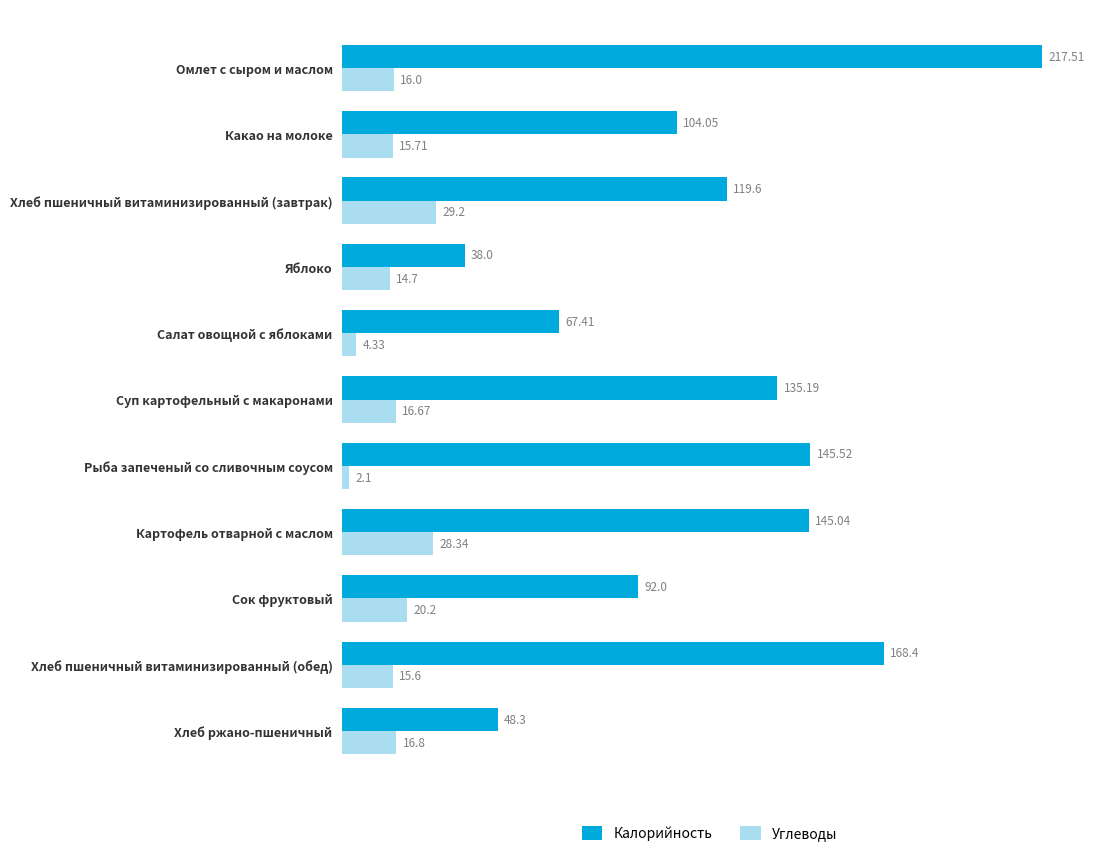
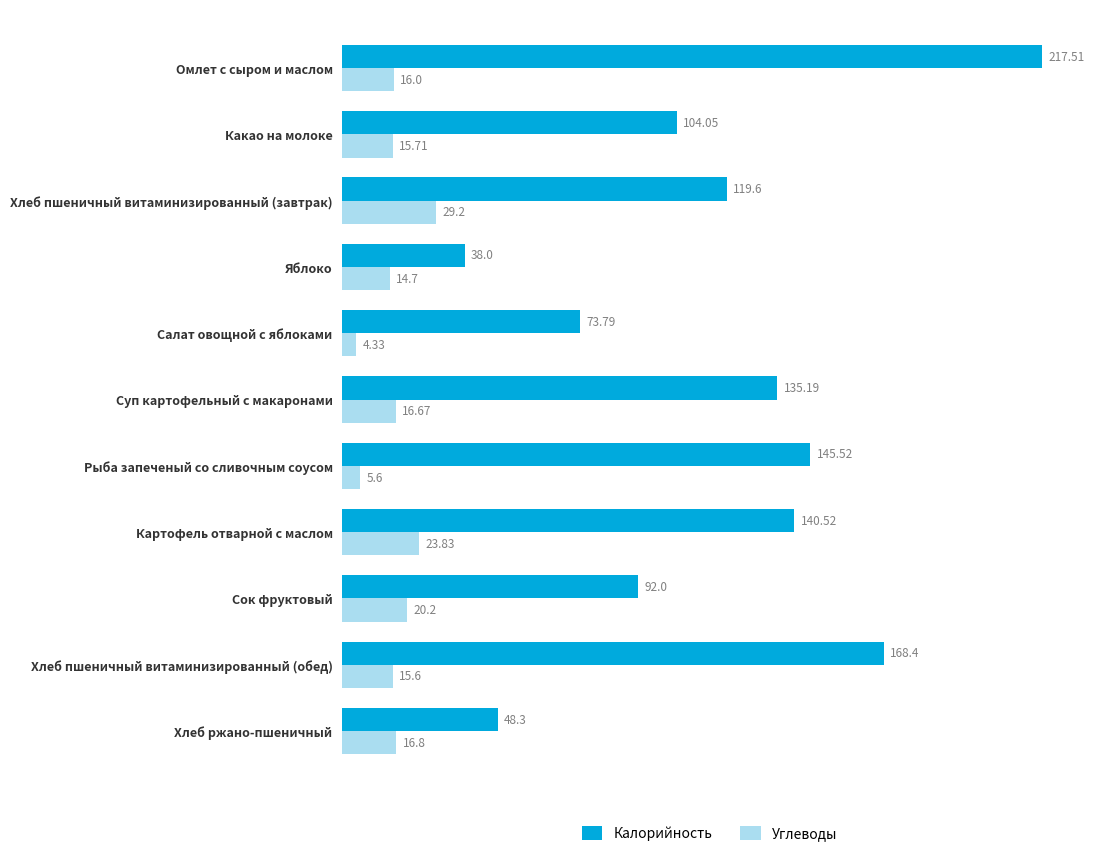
  {
    "Калорийность": {
      "Омлет с сыром и маслом": 217.51,
      "Какао на молоке": 104.05,
      "Хлеб пшеничный витаминизированный (завтрак)": 119.6,
      "Яблоко": 38.0,
-     "Салат овощной с яблоками": 67.41,
+     "Салат овощной с яблоками": 73.79,
      "Суп картофельный с макаронами": 135.19,
      "Рыба запеченый со сливочным соусом": 145.52,
-     "Картофель отварной с маслом": 145.04,
+     "Картофель отварной с маслом": 140.52,
      "Сок фруктовый": 92.0,
      "Хлеб пшеничный витаминизированный (обед)": 168.4,
      "Хлеб ржано-пшеничный": 48.3
    },
    "Углеводы": {
      "Омлет с сыром и маслом": 16.0,
      "Какао на молоке": 15.71,
      "Хлеб пшеничный витаминизированный (завтрак)": 29.2,
      "Яблоко": 14.7,
      "Салат овощной с яблоками": 4.33,
      "Суп картофельный с макаронами": 16.67,
-     "Рыба запеченый со сливочным соусом": 2.1,
-     "Картофель отварной с маслом": 28.34,
+     "Рыба запеченый со сливочным соусом": 5.6,
+     "Картофель отварной с маслом": 23.83,
      "Сок фруктовый": 20.2,
      "Хлеб пшеничный витаминизированный (обед)": 15.6,
      "Хлеб ржано-пшеничный": 16.8
    }
  }
